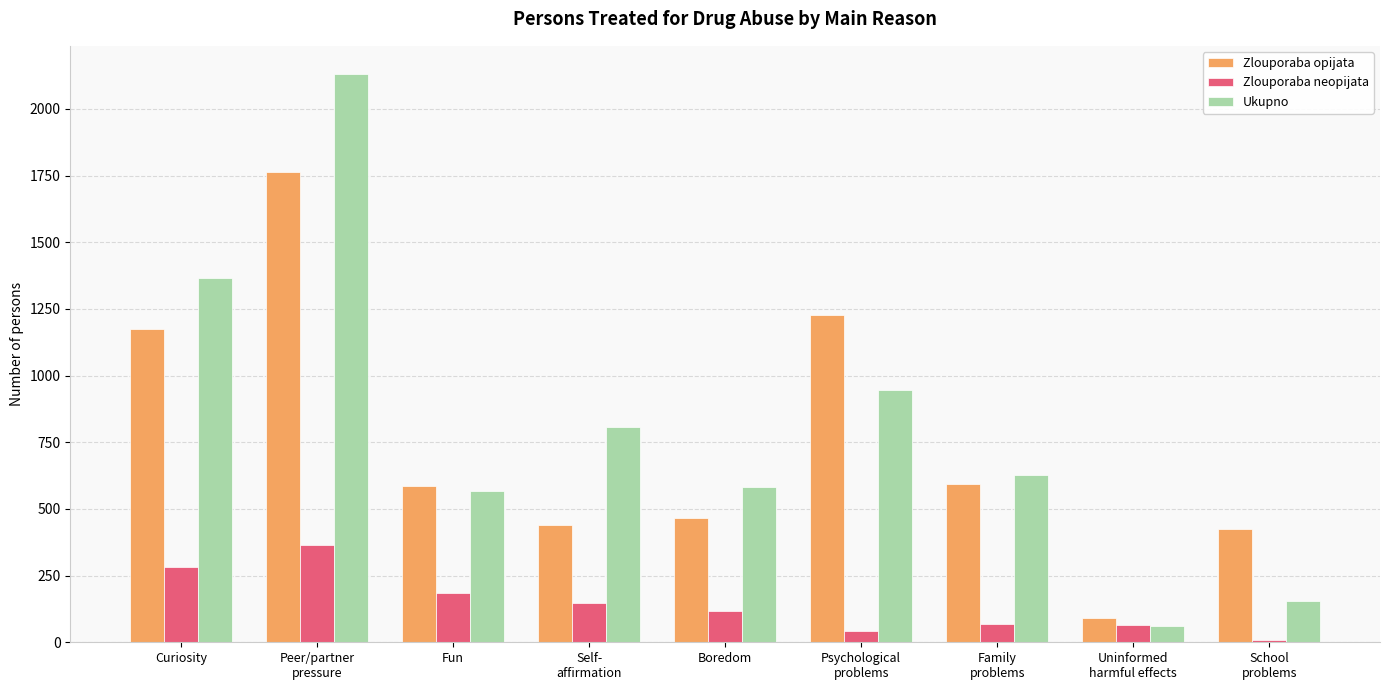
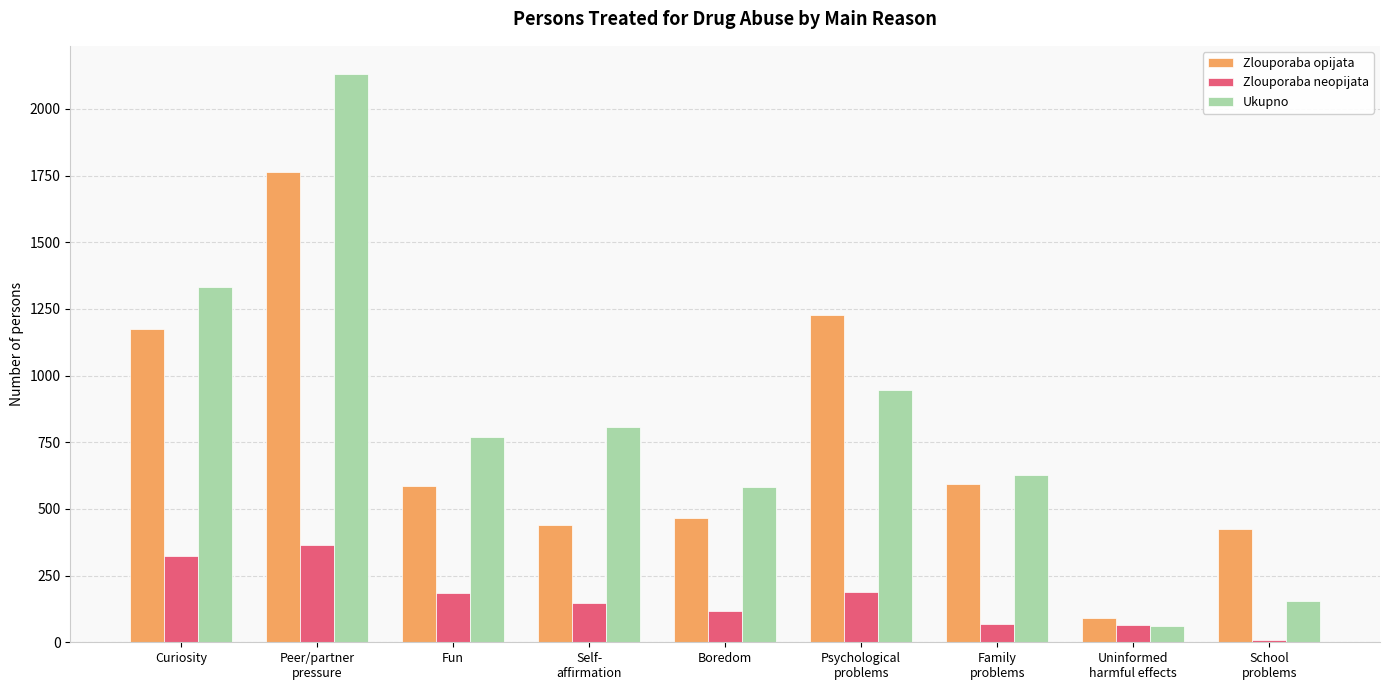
  {
    "Zlouporaba opijata": {
      "Curiosity": 1170,
      "Peer/partner pressure": 1760,
      "Fun": 590,
      "Self- affirmation": 440,
      "Boredom": 470,
      "Psychological problems": 1230,
      "Family problems": 590,
      "Uninformed harmful effects": 90,
      "School problems": 420
    },
    "Zlouporaba neopijata": {
-     "Curiosity": 280,
+     "Curiosity": 320,
      "Peer/partner pressure": 370,
      "Fun": 180,
      "Self- affirmation": 150,
      "Boredom": 120,
-     "Psychological problems": 40,
+     "Psychological problems": 190,
      "Family problems": 70,
      "Uninformed harmful effects": 60,
      "School problems": 10
    },
    "Ukupno": {
-     "Curiosity": 1370,
+     "Curiosity": 1330,
      "Peer/partner pressure": 2130,
-     "Fun": 570,
+     "Fun": 770,
      "Self- affirmation": 810,
      "Boredom": 580,
      "Psychological problems": 950,
      "Family problems": 630,
      "Uninformed harmful effects": 60,
      "School problems": 150
    }
  }
